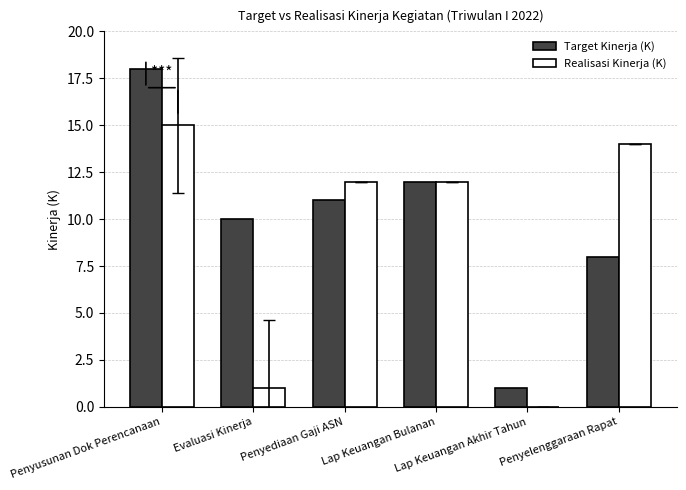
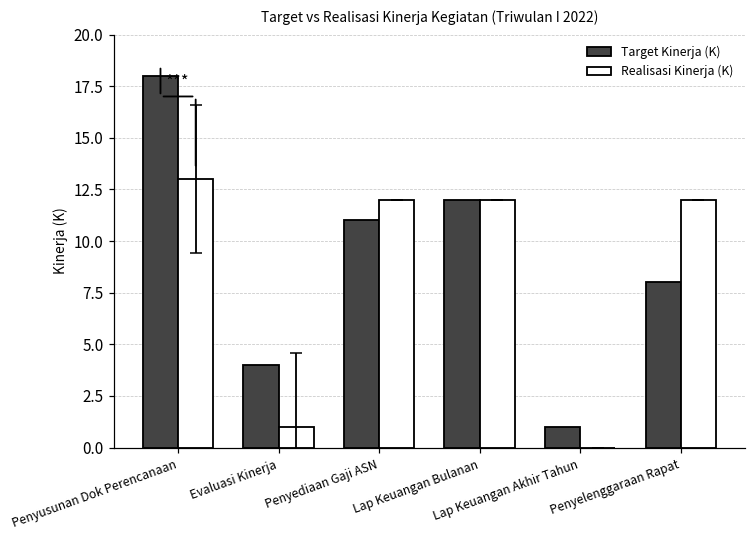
  {
    "Target Kinerja (K)": {
      "Penyusunan Dok Perencanaan": 18,
-     "Evaluasi Kinerja": 10,
+     "Evaluasi Kinerja": 4,
      "Penyediaan Gaji ASN": 11,
      "Lap Keuangan Bulanan": 12,
      "Lap Keuangan Akhir Tahun": 1,
      "Penyelenggaraan Rapat": 8
    },
    "Realisasi Kinerja (K)": {
-     "Penyusunan Dok Perencanaan": 15,
+     "Penyusunan Dok Perencanaan": 13,
      "Evaluasi Kinerja": 1,
      "Penyediaan Gaji ASN": 12,
      "Lap Keuangan Bulanan": 12,
      "Lap Keuangan Akhir Tahun": 0,
-     "Penyelenggaraan Rapat": 14
+     "Penyelenggaraan Rapat": 12
    }
  }
